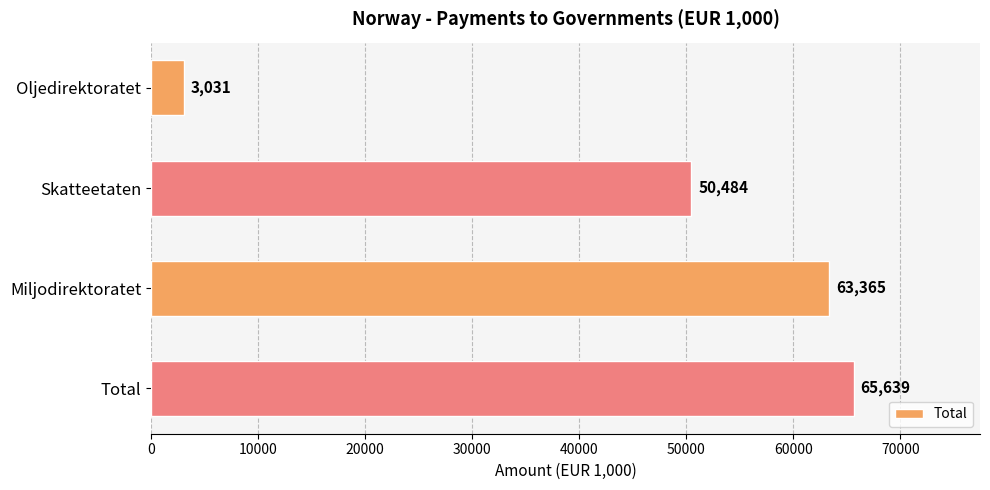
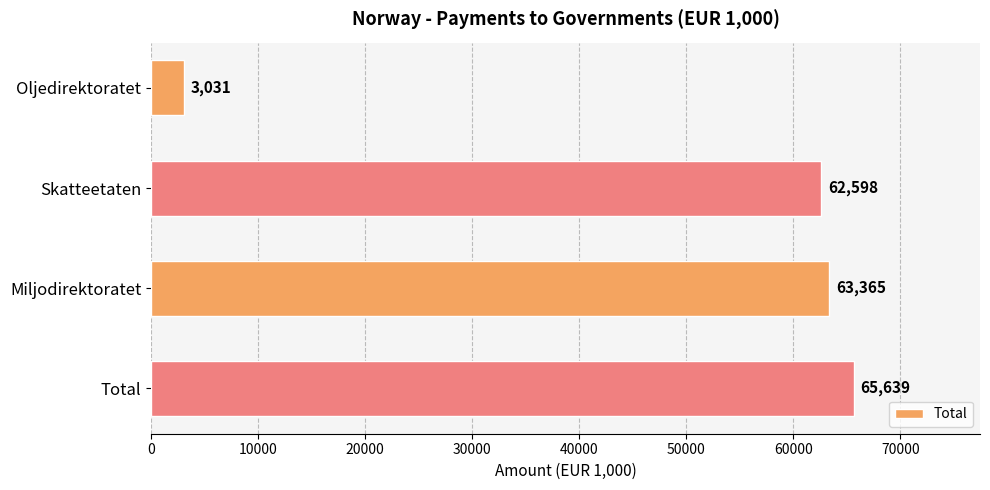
  {
    "Oljedirektoratet": "3,031",
-   "Skatteetaten": "50,484",
+   "Skatteetaten": "62,598",
    "Miljodirektoratet": "63,365",
    "Total": "65,639"
  }
